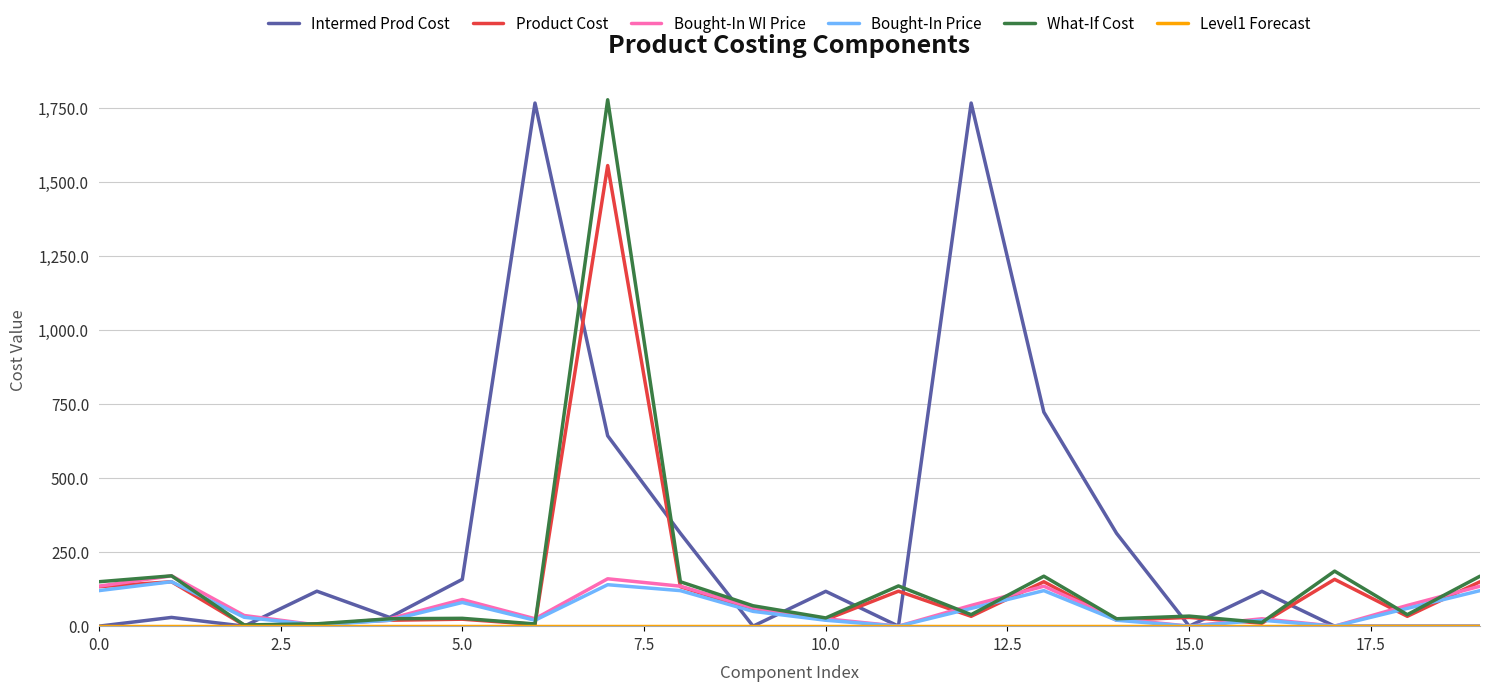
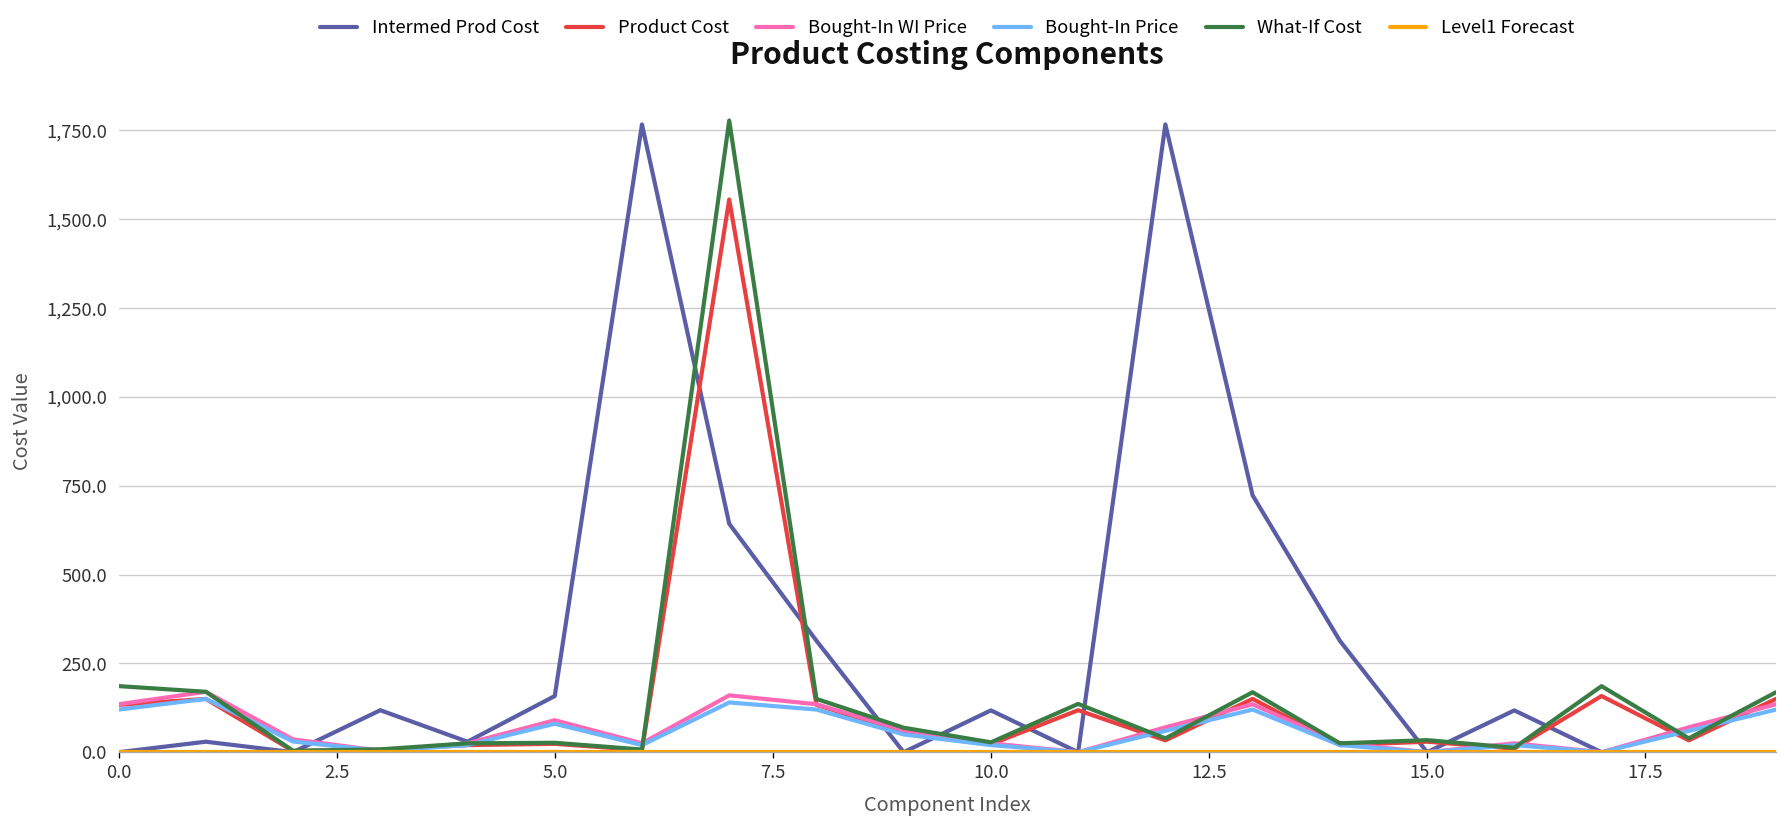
  {
    "Intermed Prod Cost": {
      "5.0": 160,
      "10.0": 120
    },
    "Bought-In WI Price": {
      "5.0": 90
    },
    "Bought-In Price": {
      "0.0": 120,
      "5.0": 80
    },
    "What-If Cost": {
-     "0.0": 150
+     "0.0": 190
    },
    "Level1 Forecast": {
      "5.0": 0,
      "10.0": 0
    }
  }
